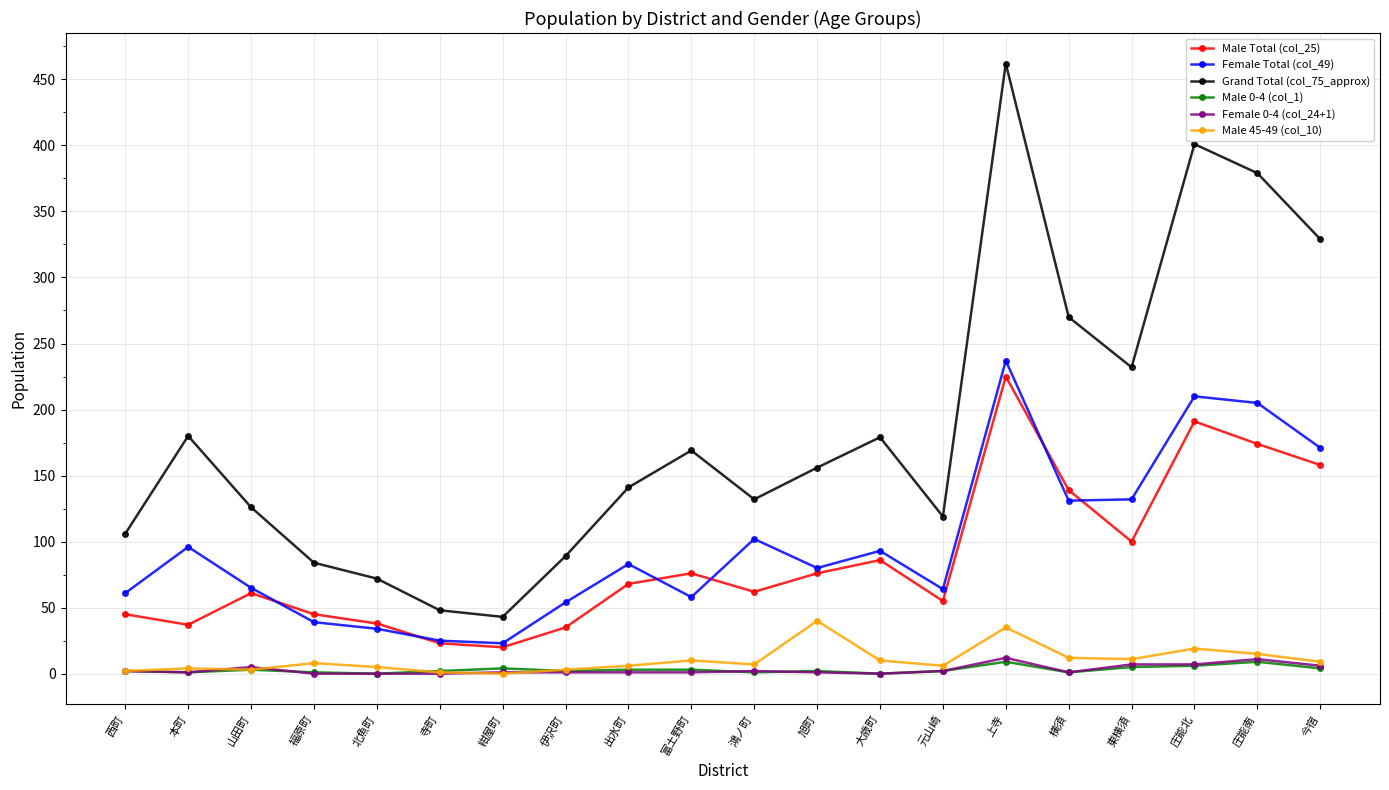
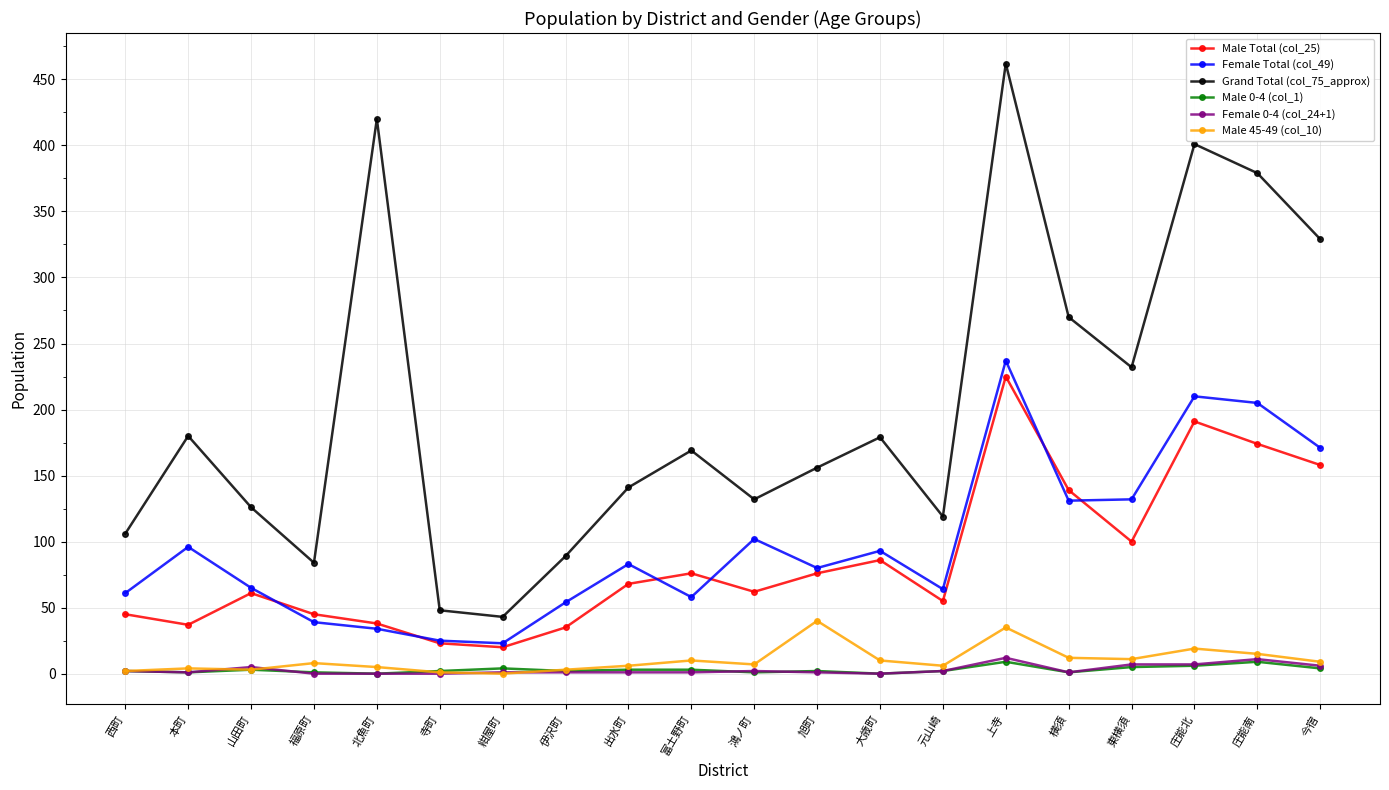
  {
    "Male Total (col_25)": {
      "西町": 45,
      "本町": 37,
      "山田町": 61,
      "福原町": 45,
      "北魚町": 38,
      "寺町": 23,
      "紺屋町": 20,
      "伊沢町": 35,
      "出水町": 68,
      "富土野町": 76,
      "鴻ノ町": 62,
      "旭町": 76,
      "大歳町": 86,
      "元山崎": 55,
      "上寺": 225,
      "横須": 139,
      "東横須": 100,
      "庄能北": 191,
      "庄能南": 174,
      "今宿": 158
    },
    "Female Total (col_49)": {
      "西町": 61,
      "本町": 96,
      "山田町": 65,
      "福原町": 39,
      "北魚町": 34,
      "寺町": 25,
      "紺屋町": 23,
      "伊沢町": 54,
      "出水町": 83,
      "富土野町": 58,
      "鴻ノ町": 102,
      "旭町": 80,
      "大歳町": 93,
      "元山崎": 64,
      "上寺": 237,
      "横須": 131,
      "東横須": 132,
      "庄能北": 210,
      "庄能南": 205,
      "今宿": 171
    },
    "Grand Total (col_75_approx)": {
      "西町": 106,
      "本町": 180,
      "山田町": 126,
      "福原町": 84,
-     "北魚町": 72,
+     "北魚町": 420,
      "寺町": 48,
      "紺屋町": 43,
      "伊沢町": 89,
      "出水町": 141,
      "富土野町": 169,
      "鴻ノ町": 132,
      "旭町": 156,
      "大歳町": 179,
      "元山崎": 119,
      "上寺": 462,
      "横須": 270,
      "東横須": 232,
      "庄能北": 401,
      "庄能南": 379,
      "今宿": 329
    },
    "Male 0-4 (col_1)": {
      "紺屋町": 4,
      "出水町": 3,
      "富土野町": 3,
      "上寺": 9,
      "東横須": 5,
      "庄能南": 9,
      "今宿": 4
    },
    "Female 0-4 (col_24+1)": {
      "山田町": 5,
      "出水町": 1,
      "富土野町": 1,
      "上寺": 12,
      "東横須": 7,
      "庄能南": 11,
      "今宿": 6
    },
    "Male 45-49 (col_10)": {
      "本町": 4,
      "福原町": 8,
      "北魚町": 5,
      "出水町": 6,
      "富土野町": 10,
      "鴻ノ町": 7,
      "旭町": 40,
      "大歳町": 10,
      "元山崎": 6,
      "上寺": 35,
      "横須": 12,
      "東横須": 11,
      "庄能北": 19,
      "庄能南": 15,
      "今宿": 9
    }
  }
